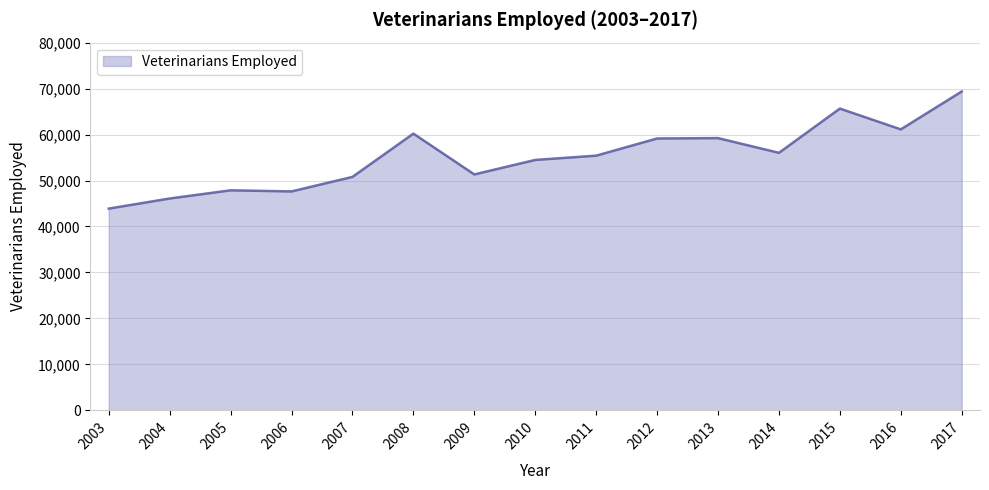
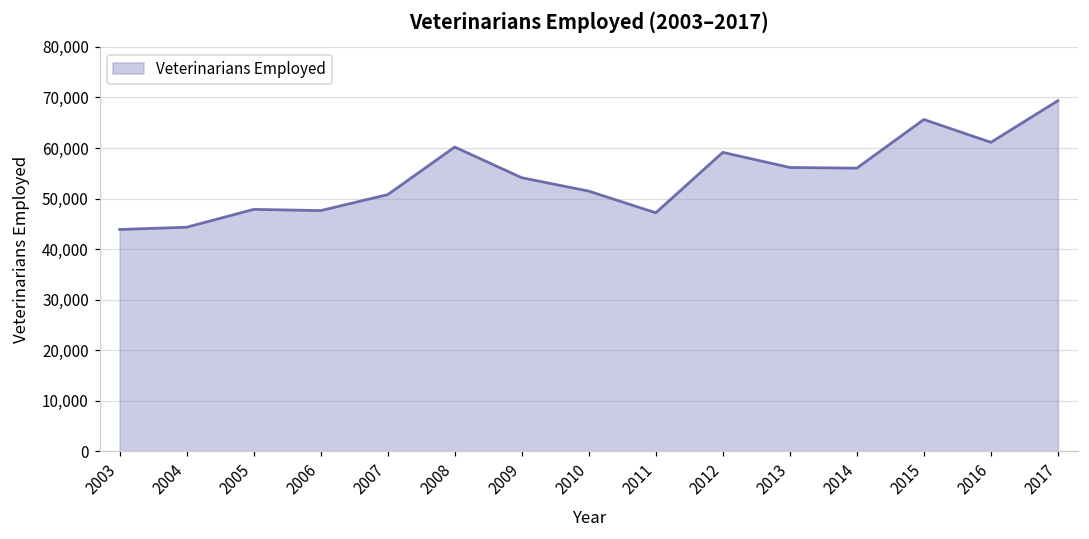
  {
    "2003": "44,000",
-   "2004": "46,000",
+   "2004": "44,000",
    "2005": "48,000",
    "2006": "48,000",
    "2007": "51,000",
    "2008": "60,000",
-   "2009": "51,000",
-   "2010": "54,000",
-   "2011": "55,000",
+   "2009": "54,000",
+   "2010": "51,000",
+   "2011": "47,000",
    "2012": "59,000",
-   "2013": "59,000",
+   "2013": "56,000",
    "2014": "56,000",
    "2015": "66,000",
    "2016": "61,000",
    "2017": "69,000"
  }
